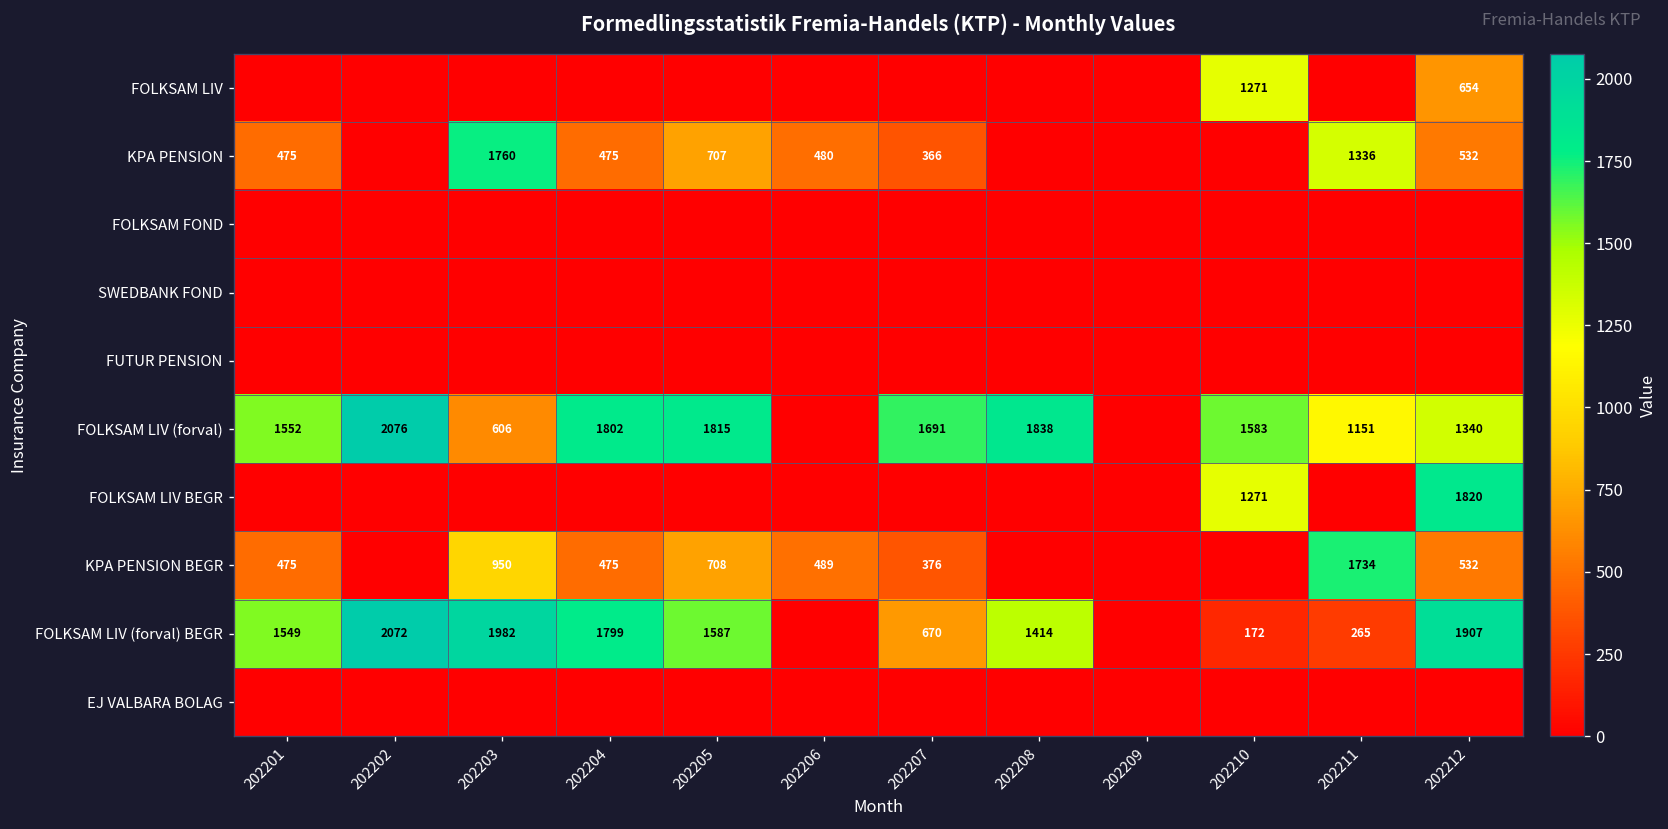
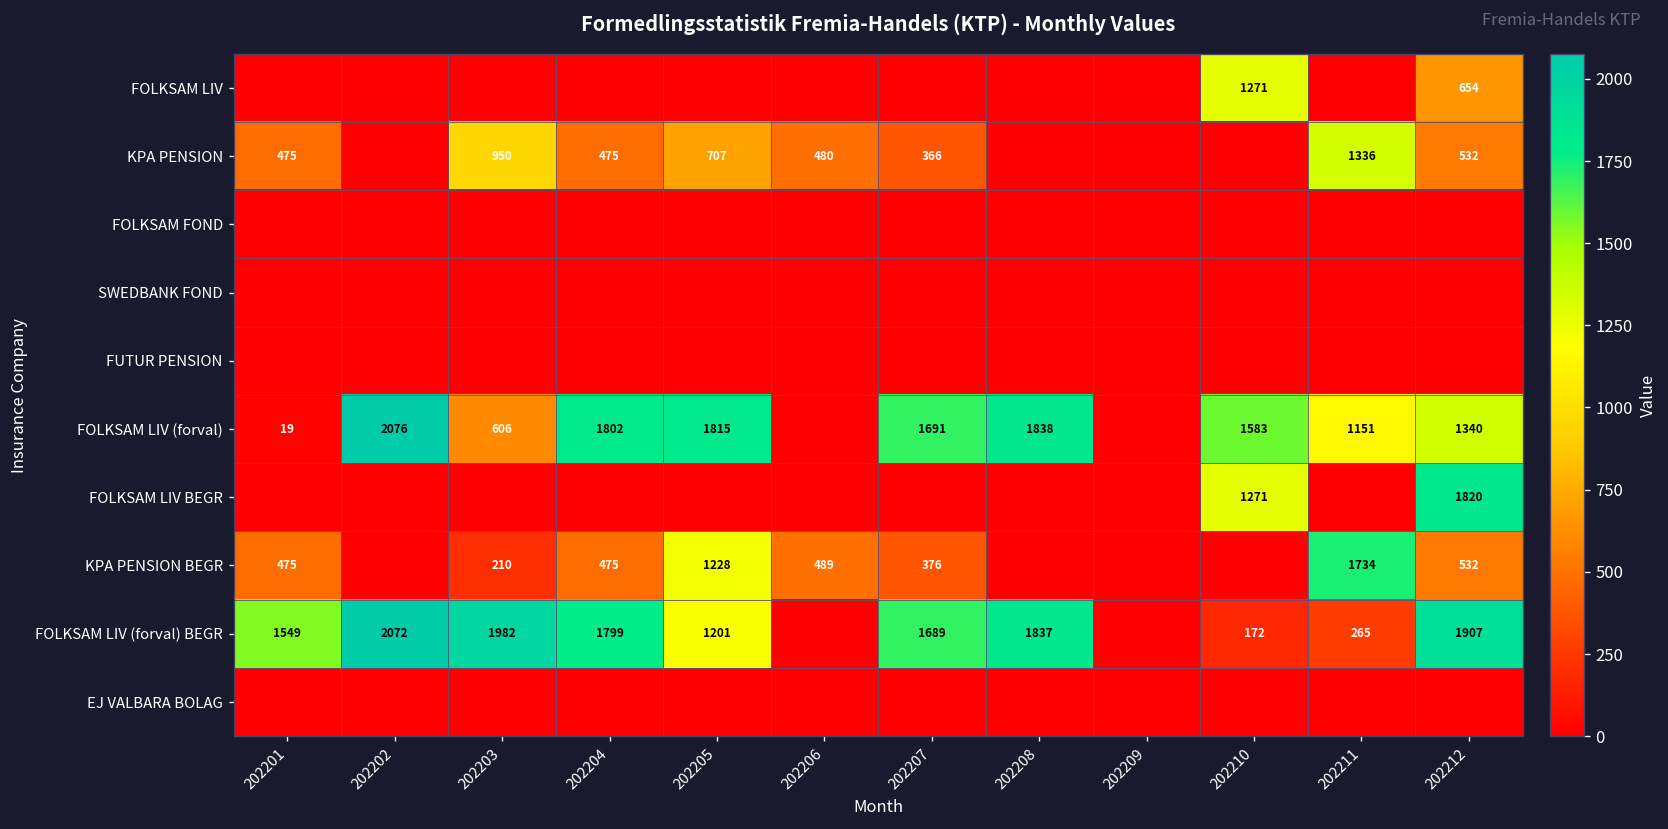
  {
    "FOLKSAM LIV": {
      "202210": 1271,
      "202212": 654
    },
    "KPA PENSION": {
      "202201": 475,
-     "202203": 1760,
+     "202203": 950,
      "202204": 475,
      "202205": 707,
      "202206": 480,
      "202207": 366,
      "202211": 1336,
      "202212": 532
    },
    "FOLKSAM LIV (forval)": {
-     "202201": 1552,
+     "202201": 19,
      "202202": 2076,
      "202203": 606,
      "202204": 1802,
      "202205": 1815,
      "202207": 1691,
      "202208": 1838,
      "202210": 1583,
      "202211": 1151,
      "202212": 1340
    },
    "FOLKSAM LIV BEGR": {
      "202210": 1271,
      "202212": 1820
    },
    "KPA PENSION BEGR": {
      "202201": 475,
-     "202203": 950,
+     "202203": 210,
      "202204": 475,
-     "202205": 708,
+     "202205": 1228,
      "202206": 489,
      "202207": 376,
      "202211": 1734,
      "202212": 532
    },
    "FOLKSAM LIV (forval) BEGR": {
      "202201": 1549,
      "202202": 2072,
      "202203": 1982,
      "202204": 1799,
-     "202205": 1587,
-     "202207": 670,
-     "202208": 1414,
+     "202205": 1201,
+     "202207": 1689,
+     "202208": 1837,
      "202210": 172,
      "202211": 265,
      "202212": 1907
    }
  }
